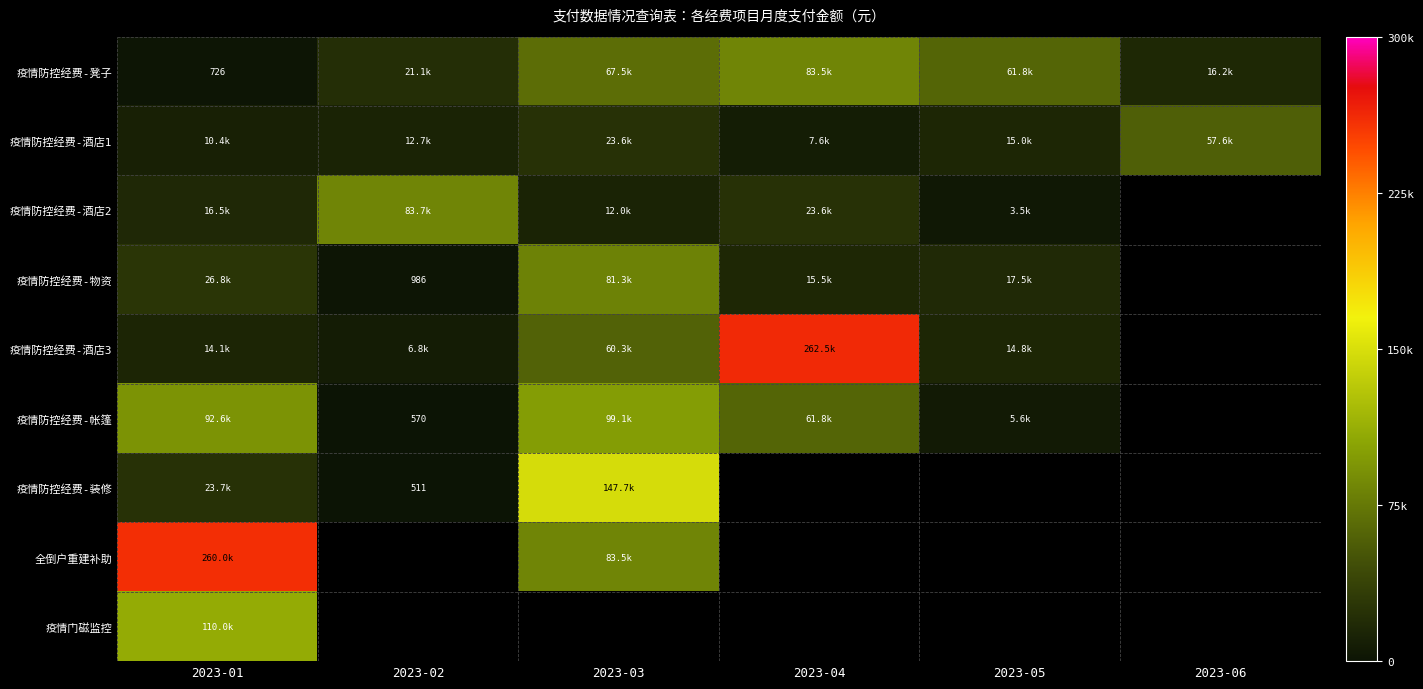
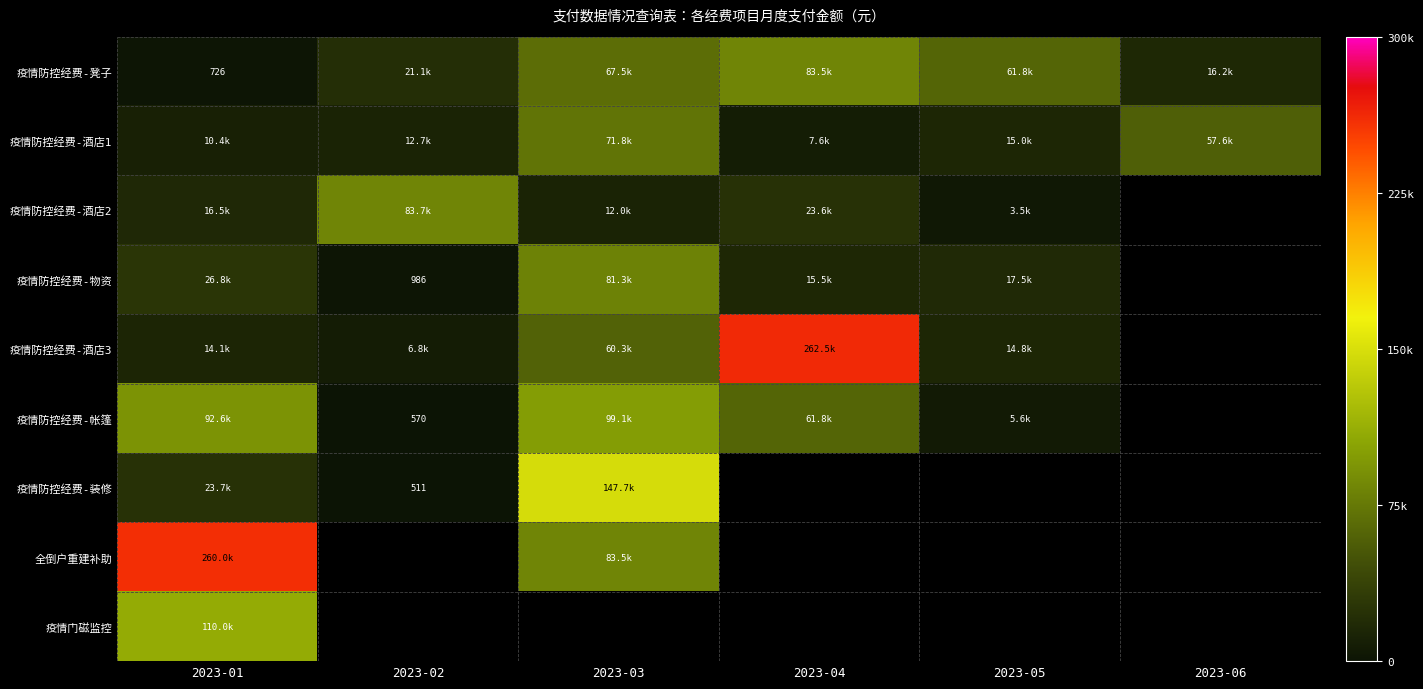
  {
    "疫情防控经费-凳子": {
      "2023-01": "726",
      "2023-02": "21.1k",
      "2023-03": "67.5k",
      "2023-04": "83.5k",
      "2023-05": "61.8k",
      "2023-06": "16.2k"
    },
    "疫情防控经费-酒店1": {
      "2023-01": "10.4k",
      "2023-02": "12.7k",
-     "2023-03": "23.6k",
+     "2023-03": "71.8k",
      "2023-04": "7.6k",
      "2023-05": "15.0k",
      "2023-06": "57.6k"
    },
    "疫情防控经费-酒店2": {
      "2023-01": "16.5k",
      "2023-02": "83.7k",
      "2023-03": "12.0k",
      "2023-04": "23.6k",
      "2023-05": "3.5k"
    },
    "疫情防控经费-物资": {
      "2023-01": "26.8k",
      "2023-02": "986",
      "2023-03": "81.3k",
      "2023-04": "15.5k",
      "2023-05": "17.5k"
    },
    "疫情防控经费-酒店3": {
      "2023-01": "14.1k",
      "2023-02": "6.8k",
      "2023-03": "60.3k",
      "2023-04": "262.5k",
      "2023-05": "14.8k"
    },
    "疫情防控经费-帐篷": {
      "2023-01": "92.6k",
      "2023-02": "570",
      "2023-03": "99.1k",
      "2023-04": "61.8k",
      "2023-05": "5.6k"
    },
    "疫情防控经费-装修": {
      "2023-01": "23.7k",
      "2023-02": "511",
      "2023-03": "147.7k"
    },
    "全倒户重建补助": {
      "2023-01": "260.0k",
      "2023-03": "83.5k"
    },
    "疫情门磁监控": {
      "2023-01": "110.0k"
    }
  }
